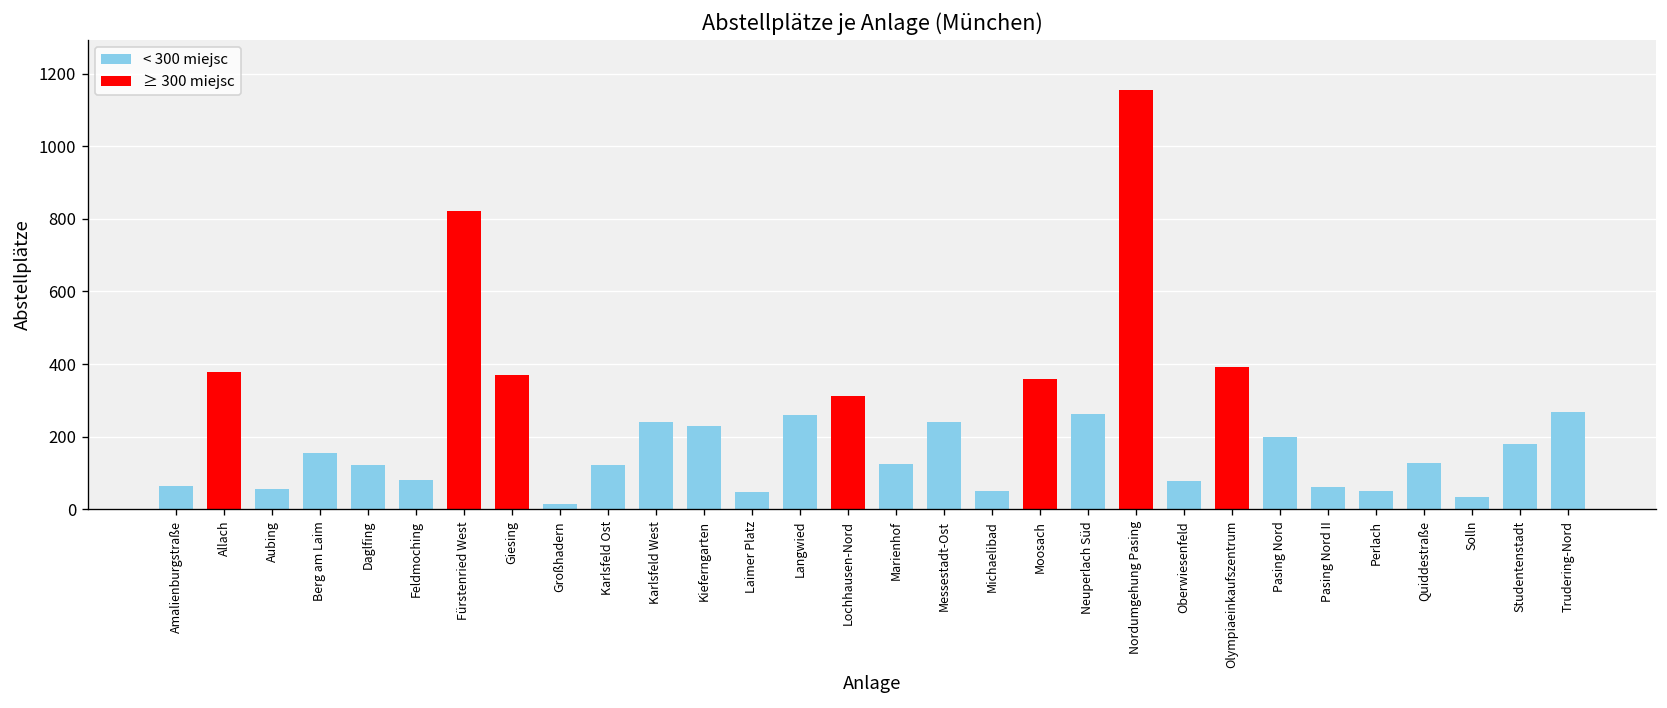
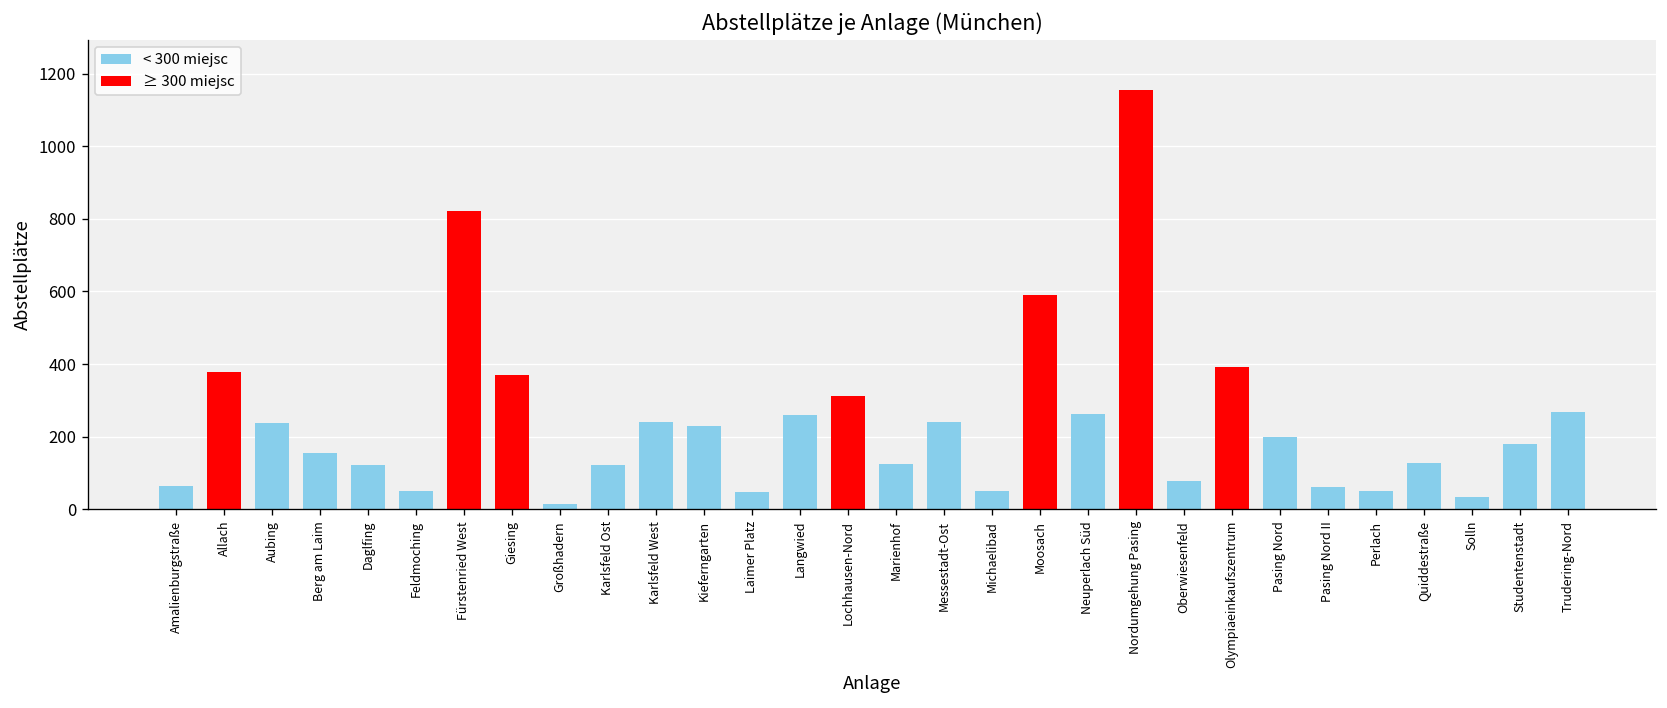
  {
    "Amalienburgstraße": 60,
    "Allach": 380,
-   "Aubing": 60,
+   "Aubing": 240,
    "Berg am Laim": 150,
    "Daglfing": 120,
-   "Feldmoching": 80,
+   "Feldmoching": 50,
    "Fürstenried West": 820,
    "Giesing": 370,
    "Großhadern": 10,
    "Karlsfeld Ost": 120,
    "Karlsfeld West": 240,
    "Kieferngarten": 230,
    "Laimer Platz": 50,
    "Langwied": 260,
    "Lochhausen-Nord": 310,
    "Marienhof": 120,
    "Messestadt-Ost": 240,
    "Michaelibad": 50,
-   "Moosach": 360,
+   "Moosach": 590,
    "Neuperlach Süd": 260,
    "Nordumgehung Pasing": 1160,
    "Oberwiesenfeld": 80,
    "Olympiaeinkaufszentrum": 390,
    "Pasing Nord": 200,
    "Pasing Nord II": 60,
    "Perlach": 50,
    "Quiddestraße": 130,
    "Solln": 30,
    "Studentenstadt": 180,
    "Trudering-Nord": 270
  }
